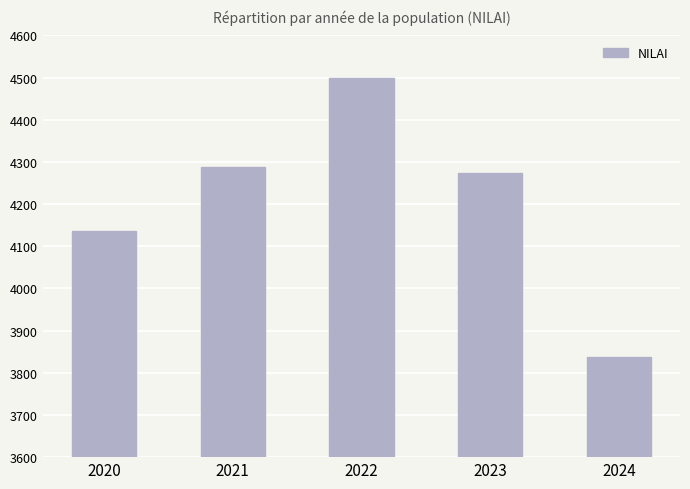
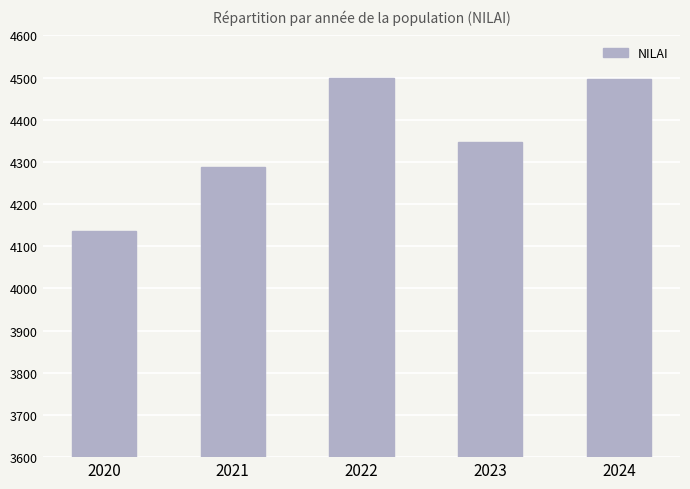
  {
    "2020": 4140,
    "2021": 4290,
    "2022": 4500,
-   "2023": 4270,
-   "2024": 3840
+   "2023": 4350,
+   "2024": 4500
  }
